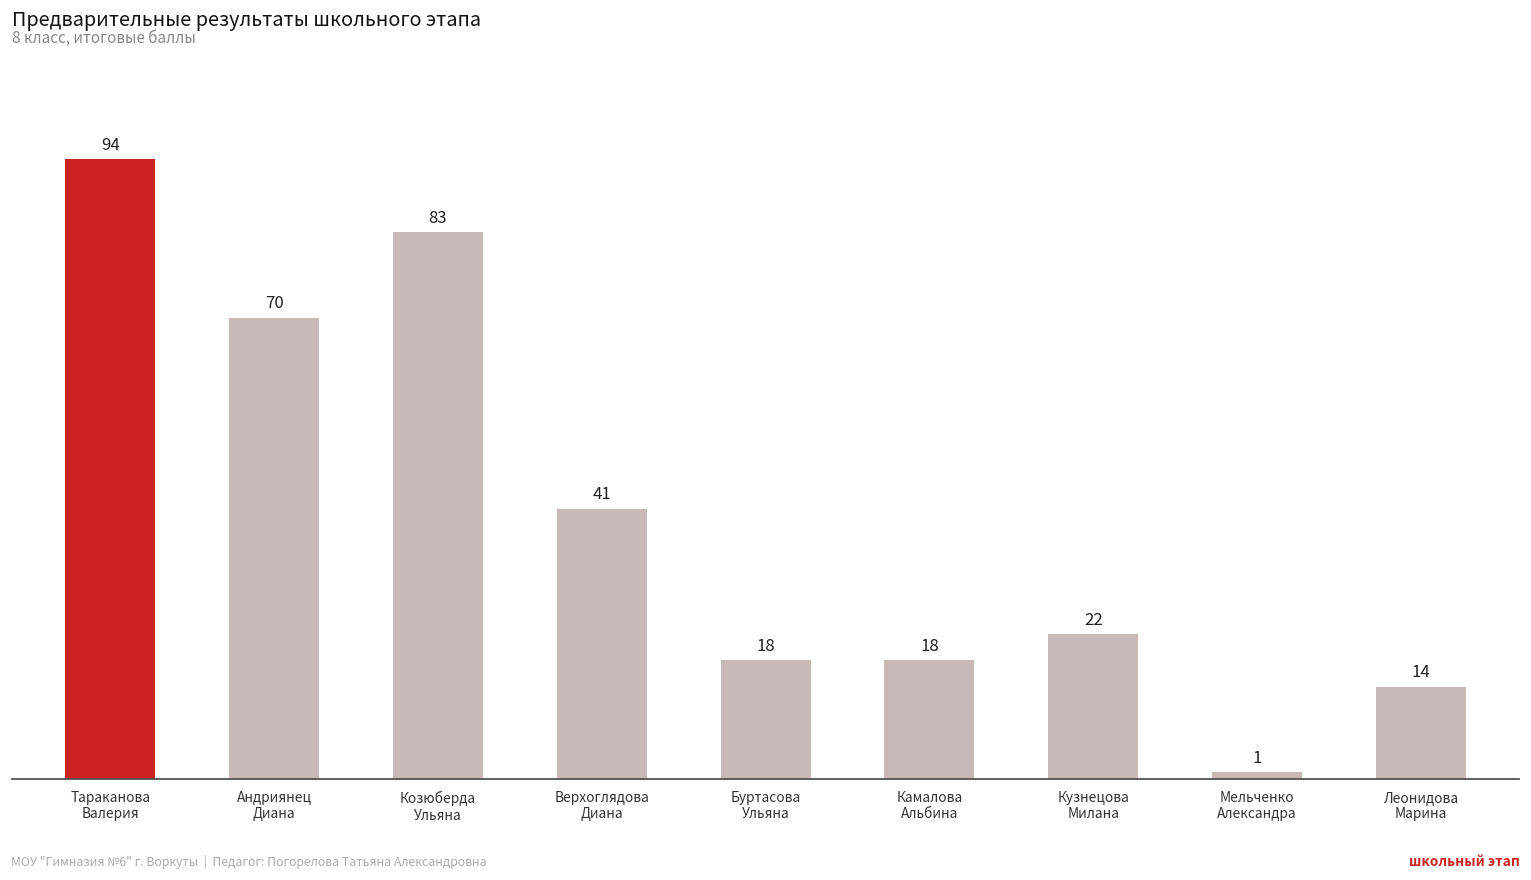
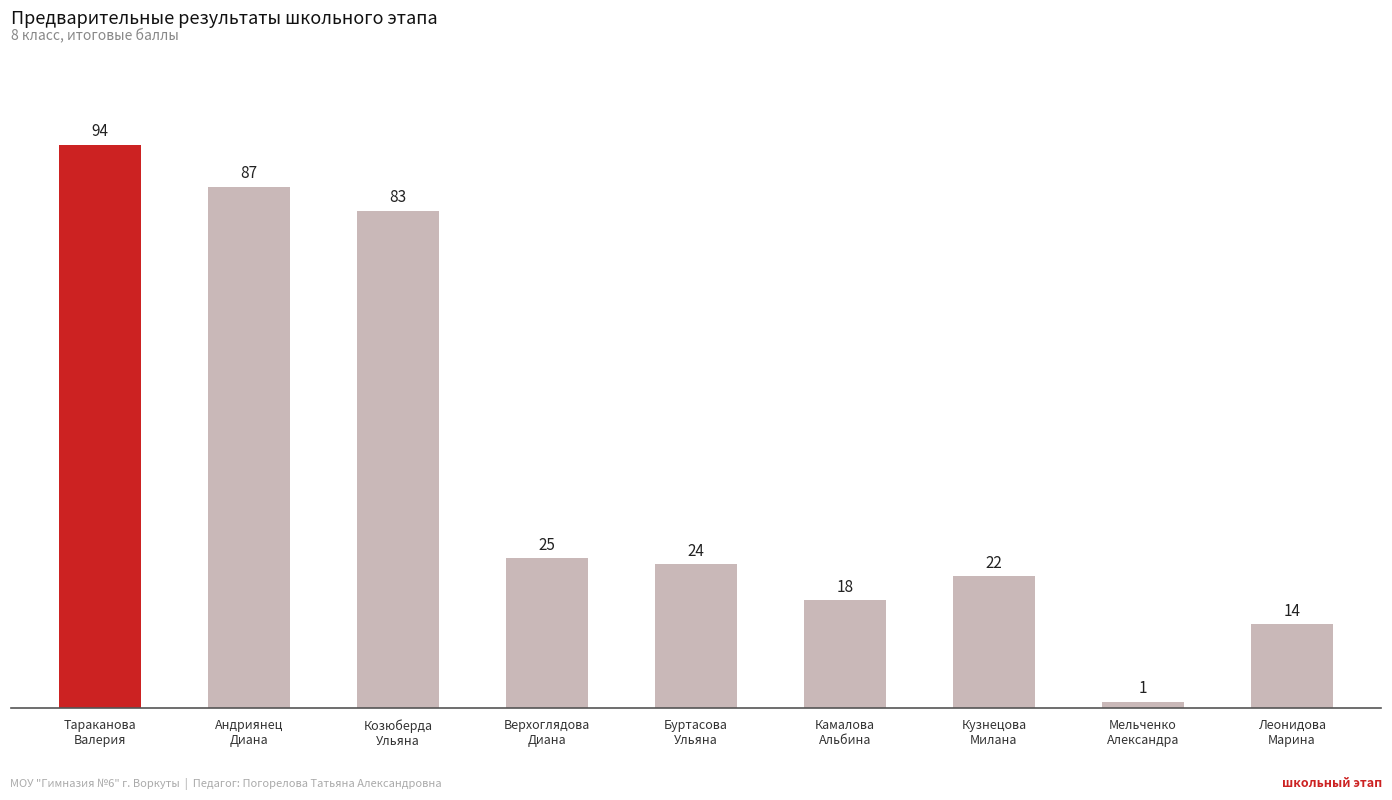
  {
    "Тараканова Валерия": 94,
-   "Андриянец Диана": 70,
+   "Андриянец Диана": 87,
    "Козюберда Ульяна": 83,
-   "Верхоглядова Диана": 41,
-   "Буртасова Ульяна": 18,
+   "Верхоглядова Диана": 25,
+   "Буртасова Ульяна": 24,
    "Камалова Альбина": 18,
    "Кузнецова Милана": 22,
    "Мельченко Александра": 1,
    "Леонидова Марина": 14
  }
